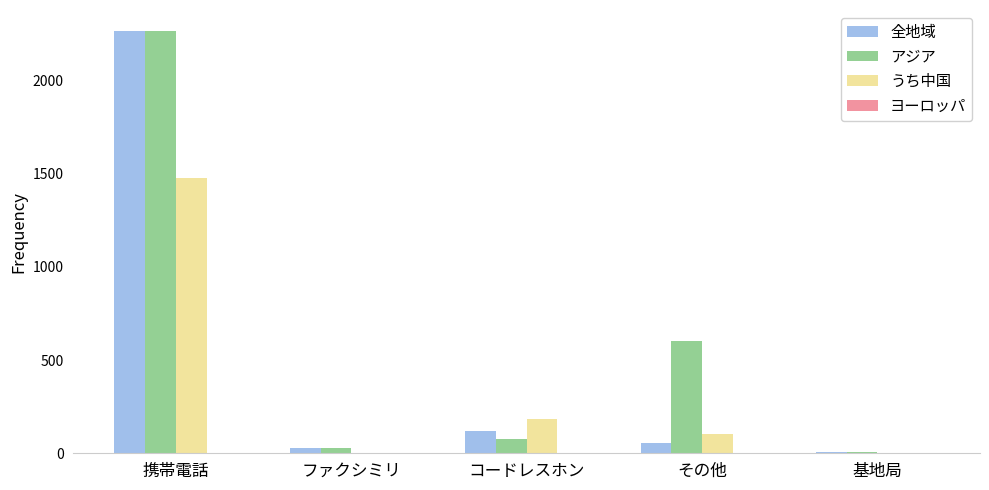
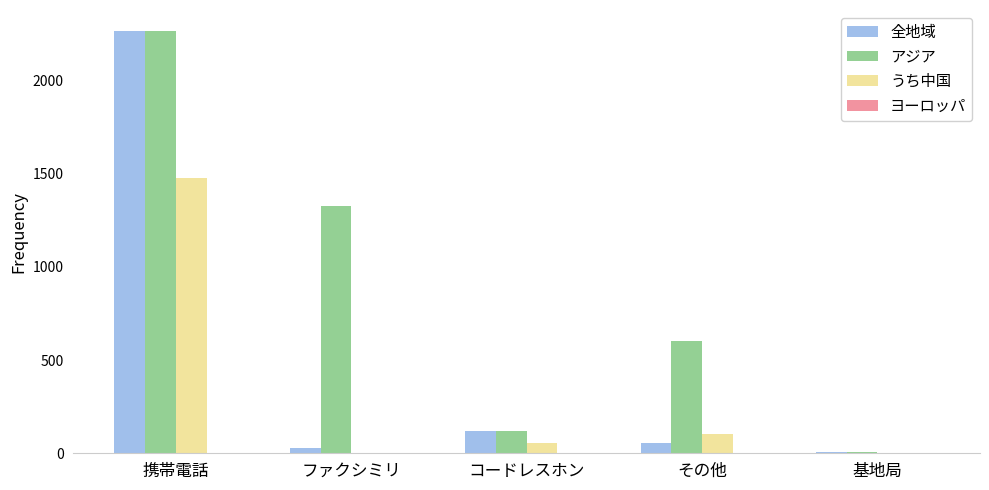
  {
    "全地域": {
      "携帯電話": 2260,
      "ファクシミリ": 30,
      "コードレスホン": 120,
      "その他": 60
    },
    "アジア": {
      "携帯電話": 2260,
-     "ファクシミリ": 30,
-     "コードレスホン": 80,
+     "ファクシミリ": 1330,
+     "コードレスホン": 120,
      "その他": 600
    },
    "うち中国": {
      "携帯電話": 1480,
-     "コードレスホン": 190,
+     "コードレスホン": 50,
      "その他": 100
    },
    "ヨーロッパ": {
      "ファクシミリ": 0
    }
  }
